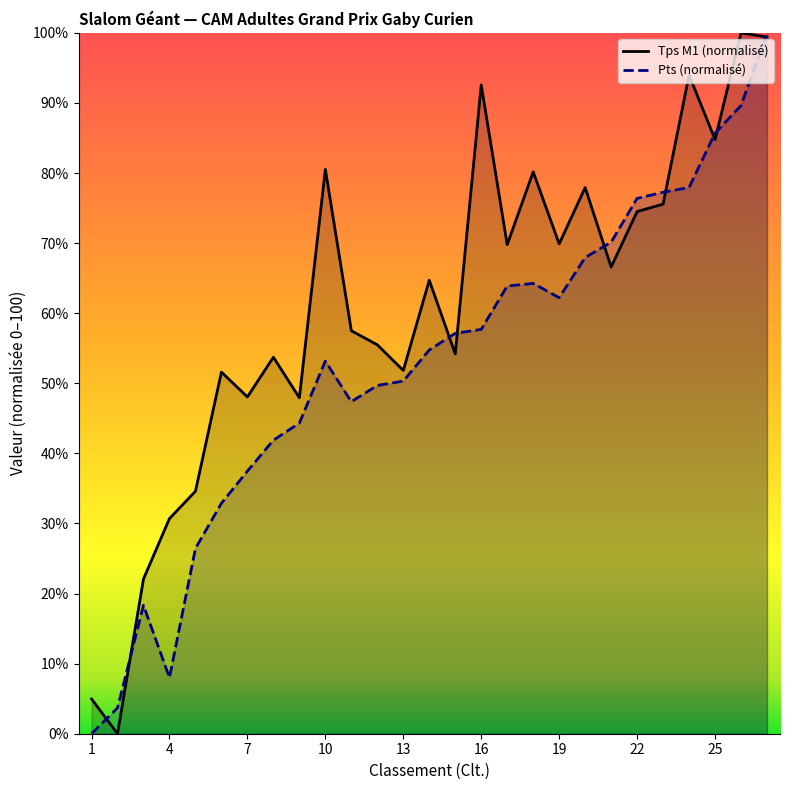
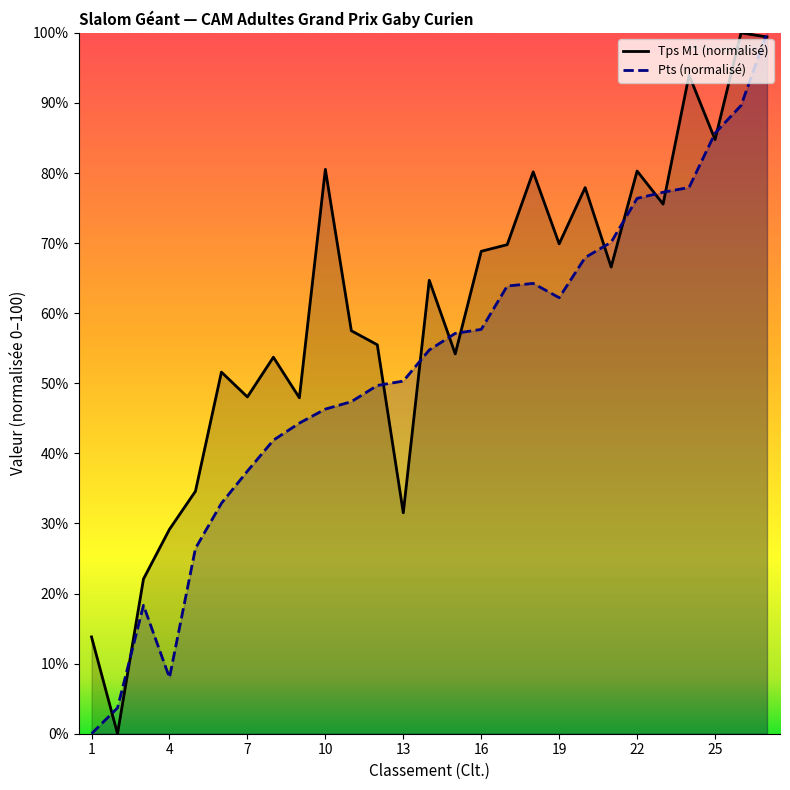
  {
    "Tps M1 (normalisé)": {
-     "1": "5%",
-     "4": "31%",
+     "1": "14%",
+     "4": "29%",
      "7": "48%",
      "10": "81%",
-     "13": "52%",
-     "16": "93%",
+     "13": "32%",
+     "16": "69%",
      "19": "70%",
-     "22": "74%",
+     "22": "80%",
      "25": "85%"
    },
    "Pts (normalisé)": {
      "1": "0%",
      "4": "8%",
      "7": "37%",
-     "10": "53%",
+     "10": "46%",
      "13": "50%",
      "16": "58%",
      "19": "62%",
      "22": "76%",
      "25": "86%"
    }
  }
